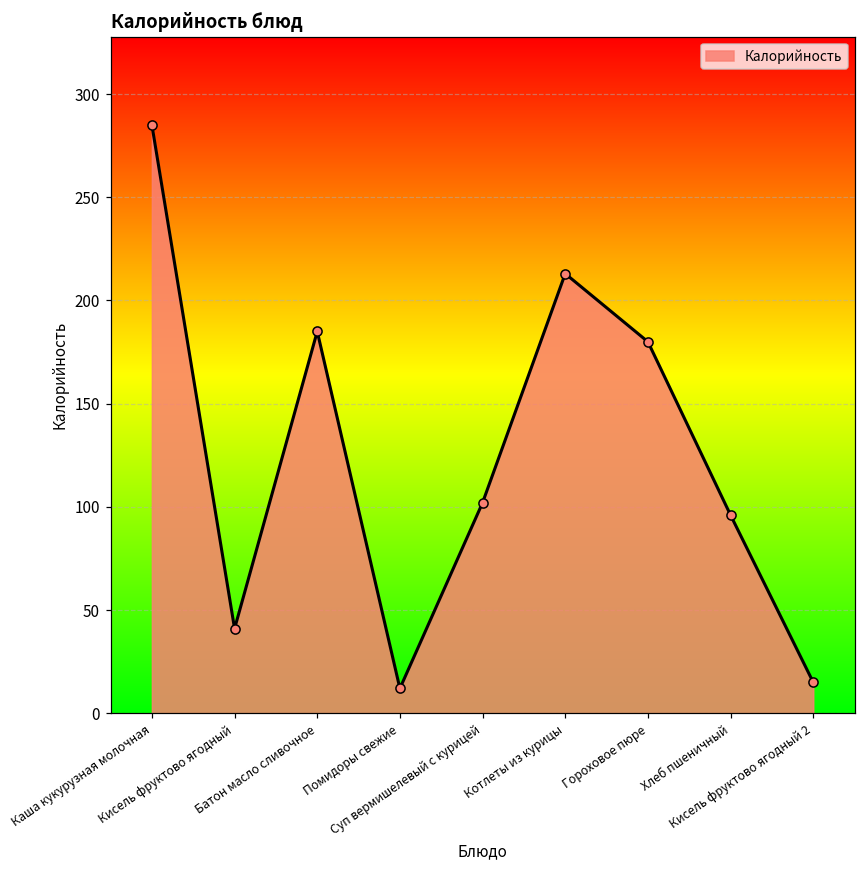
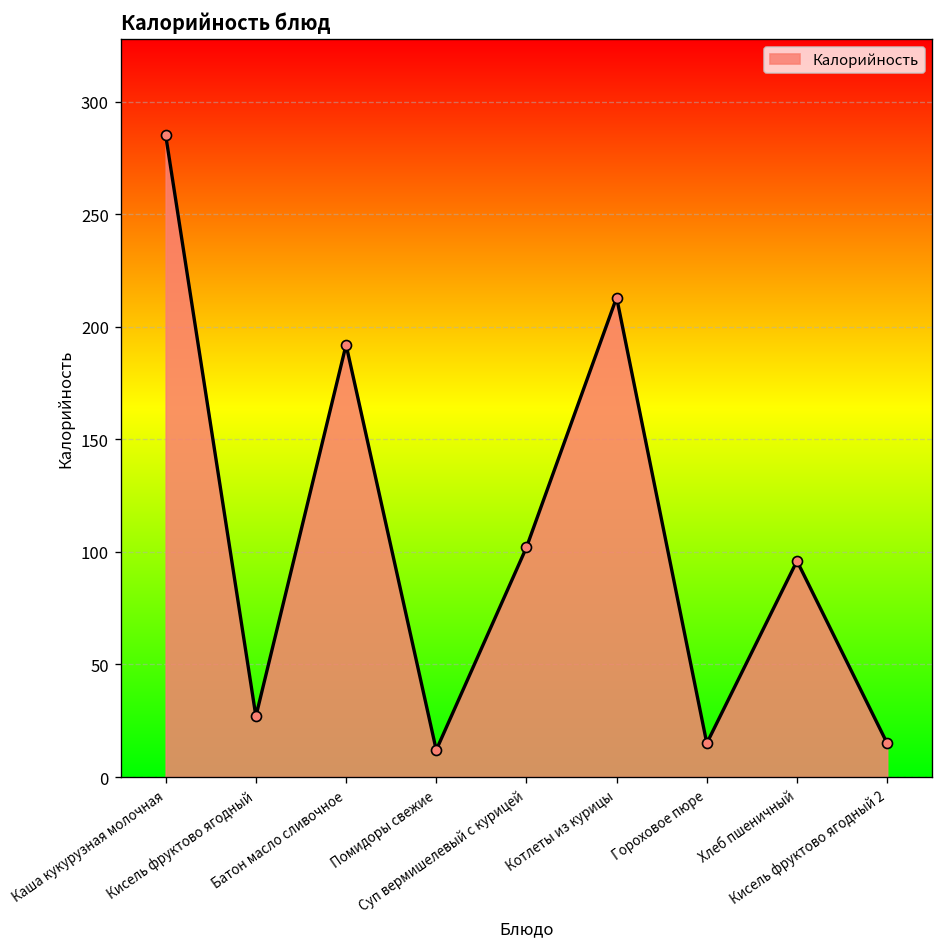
  {
    "Каша кукурузная молочная": 285,
-   "Кисель фруктово ягодный": 41,
-   "Батон масло сливочное": 185,
+   "Кисель фруктово ягодный": 27,
+   "Батон масло сливочное": 192,
    "Помидоры свежие": 12,
    "Суп вермишелевый с курицей": 102,
    "Котлеты из курицы": 213,
-   "Гороховое пюре": 180,
+   "Гороховое пюре": 15,
    "Хлеб пшеничный": 96,
    "Кисель фруктово ягодный 2": 15
  }
